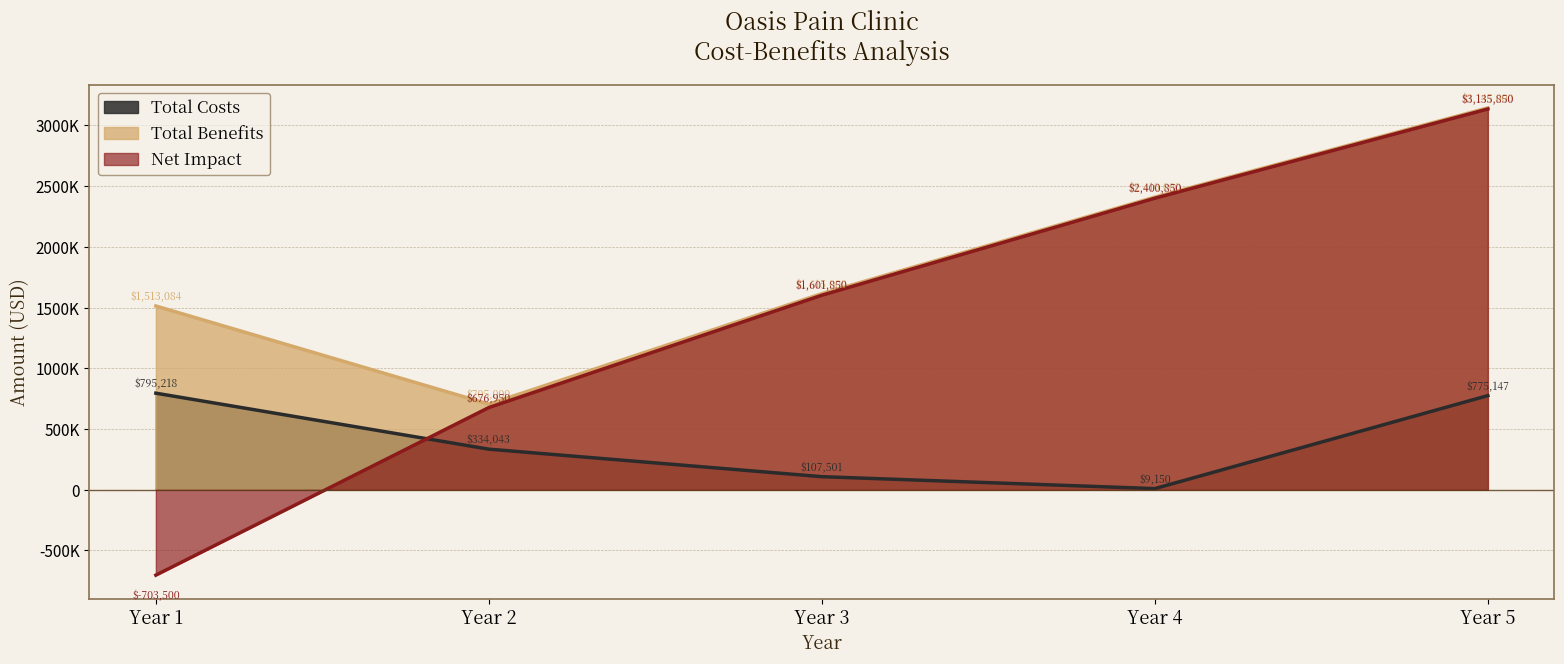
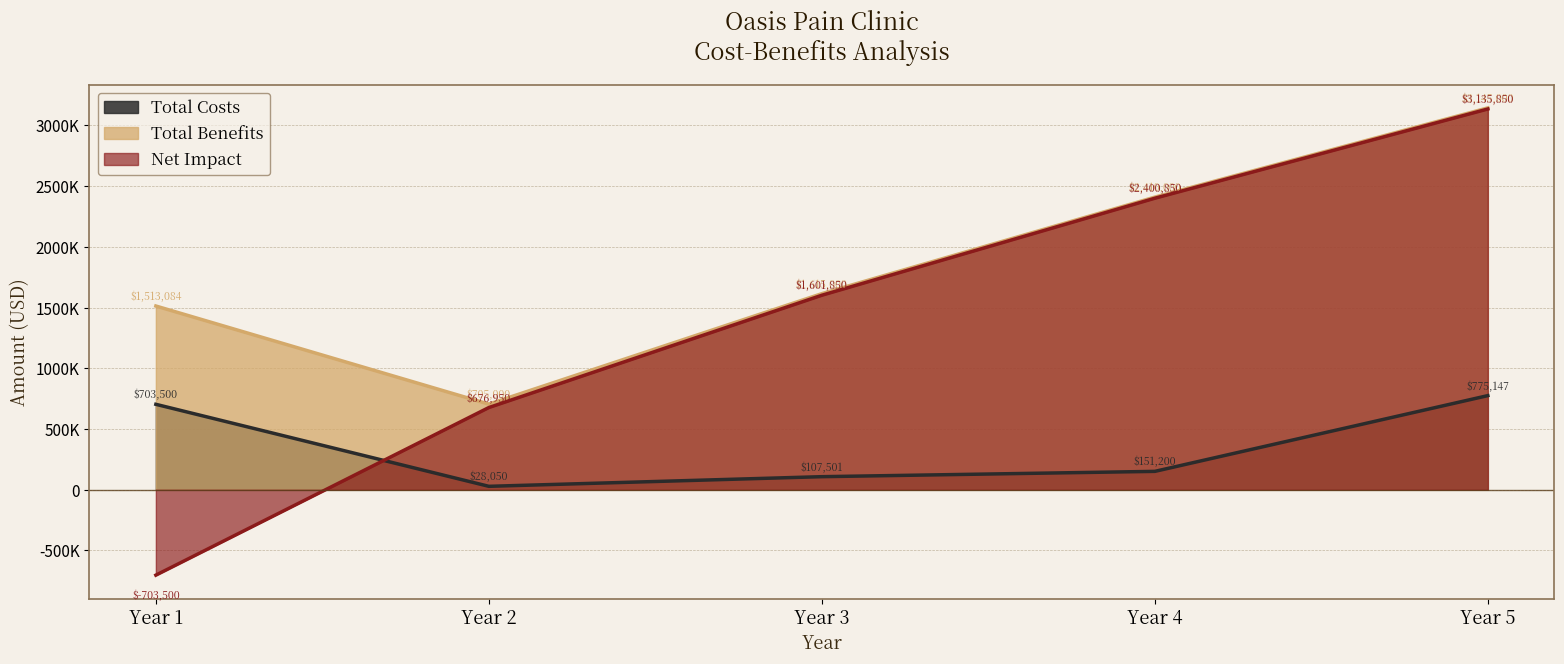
  {
    "Total Costs": {
-     "Year 1": "$795,218",
-     "Year 2": "$334,043",
+     "Year 1": "$703,500",
+     "Year 2": "$28,050",
      "Year 3": "$107,501",
-     "Year 4": "$9,150",
+     "Year 4": "$151,200",
      "Year 5": "$775,147"
    },
    "Total Benefits": {
      "Year 1": "$1,513,084"
    }
  }
